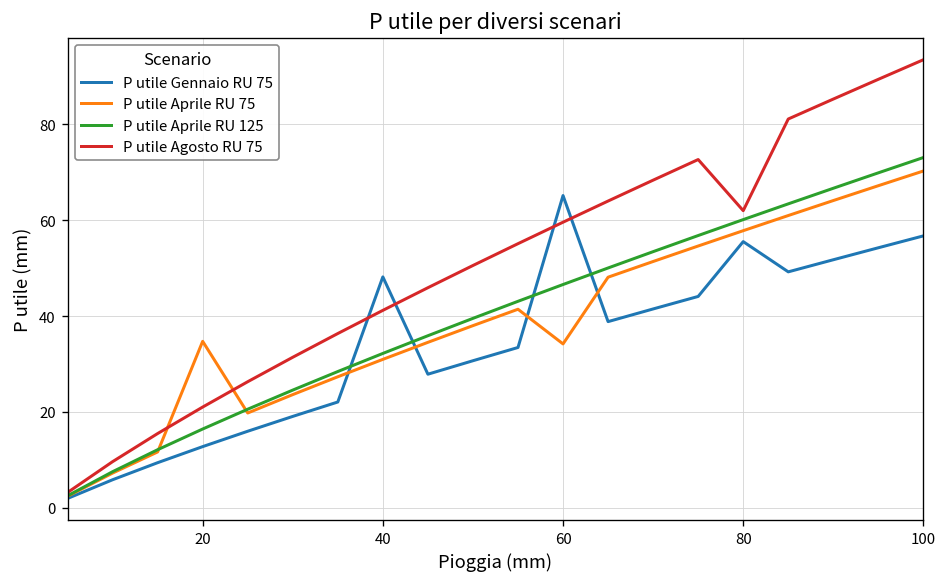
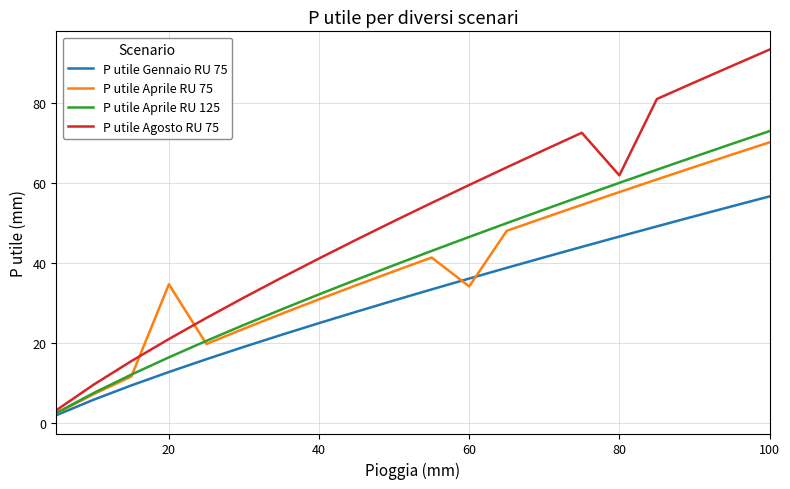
  {
    "P utile Gennaio RU 75": {
      "20": 13,
-     "40": 48,
-     "60": 65,
-     "80": 56,
+     "40": 25,
+     "60": 36,
+     "80": 47,
      "100": 57
    },
    "P utile Aprile RU 75": {
      "20": 35,
      "40": 31,
      "60": 34,
      "80": 58,
      "100": 70
    },
    "P utile Aprile RU 125": {
      "20": 16,
      "40": 32,
      "60": 47,
      "80": 60,
      "100": 73
    },
    "P utile Agosto RU 75": {
      "20": 21,
      "40": 41,
      "60": 60,
      "80": 62,
      "100": 93
    }
  }
